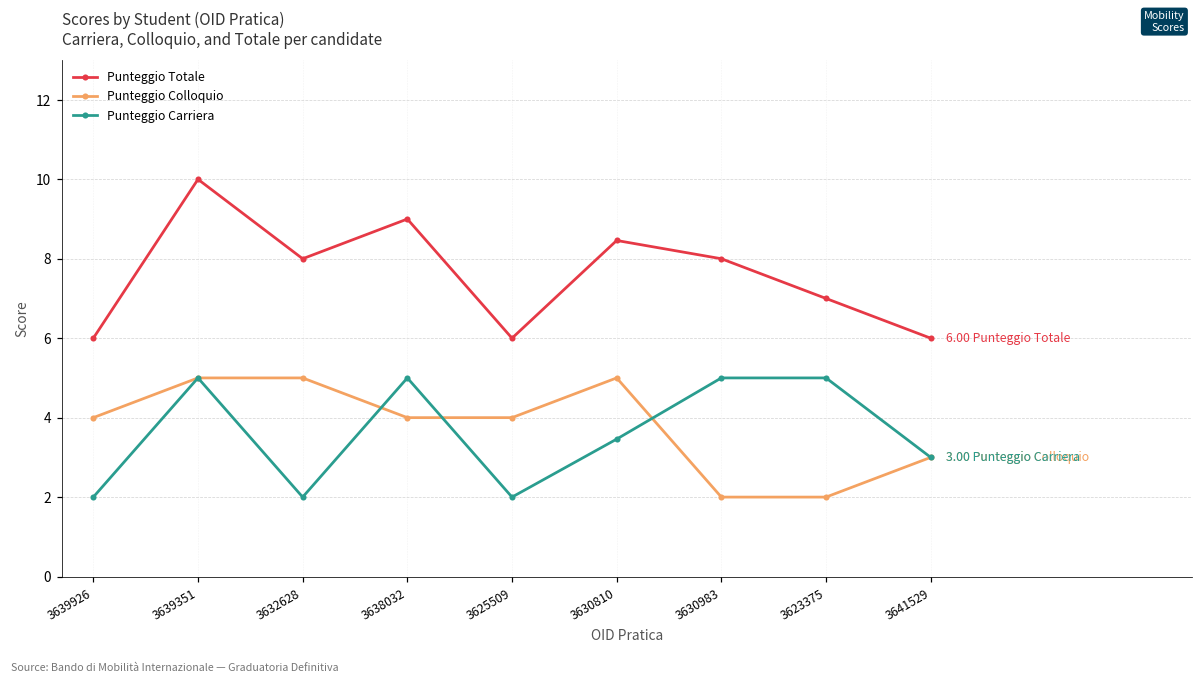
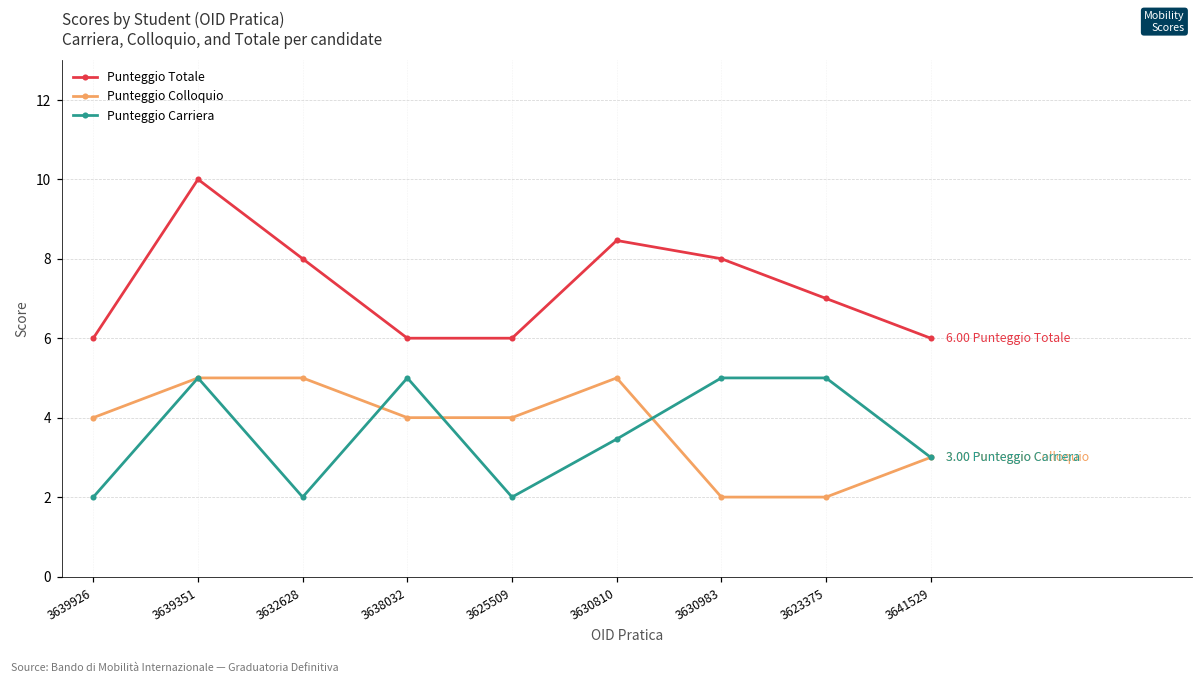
  {
    "Punteggio Totale": {
      "3639926": 6,
      "3639351": 10,
      "3632628": 8,
-     "3638032": 9,
+     "3638032": 6,
      "3625509": 6,
      "3630810": 8.5,
      "3630983": 8,
      "3623375": 7
    },
    "Punteggio Colloquio": {
      "3639926": 4,
      "3632628": 5,
      "3638032": 4,
      "3625509": 4,
      "3630810": 5,
      "3630983": 2,
      "3623375": 2
    },
    "Punteggio Carriera": {
      "3639926": 2,
      "3632628": 2,
      "3638032": 5,
      "3625509": 2,
      "3630810": 3.5,
      "3630983": 5,
      "3623375": 5
    }
  }
